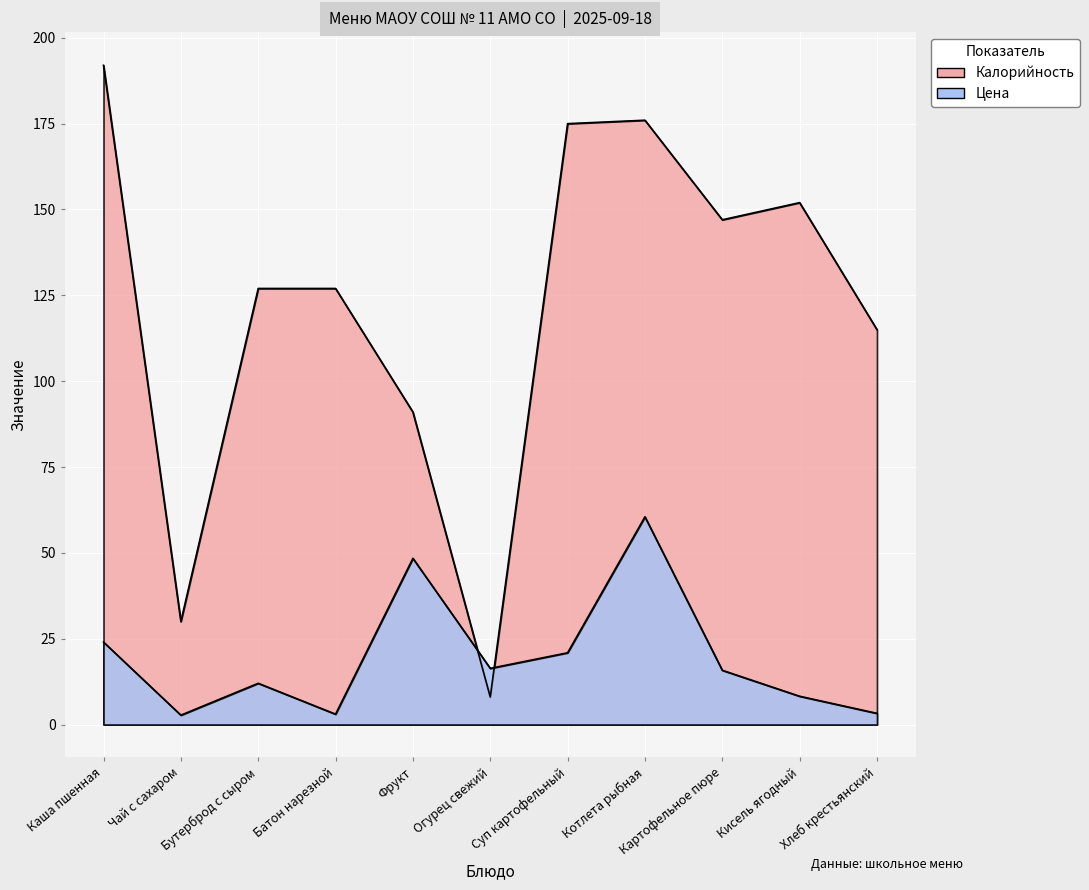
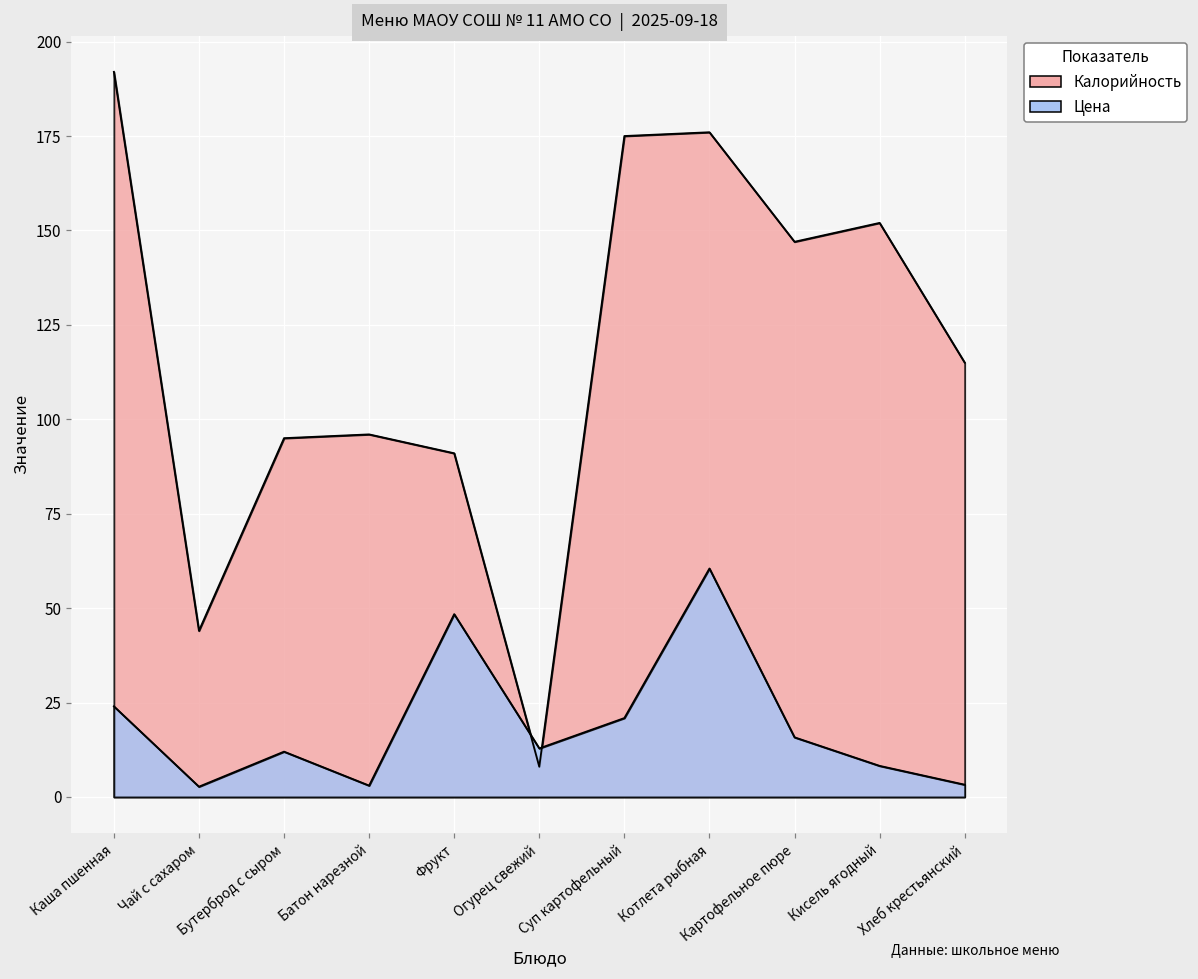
  {
    "Калорийность": {
      "Каша пшенная": 192,
-     "Чай с сахаром": 30,
-     "Бутерброд с сыром": 127,
-     "Батон нарезной": 127,
+     "Чай с сахаром": 44,
+     "Бутерброд с сыром": 95,
+     "Батон нарезной": 96,
      "Фрукт": 91,
      "Огурец свежий": 8,
      "Суп картофельный": 175,
      "Котлета рыбная": 176,
      "Картофельное пюре": 147,
      "Кисель ягодный": 152,
      "Хлеб крестьянский": 115
    },
    "Цена": {
      "Каша пшенная": 24,
      "Чай с сахаром": 3,
      "Бутерброд с сыром": 12,
      "Батон нарезной": 3,
      "Фрукт": 48,
-     "Огурец свежий": 16,
+     "Огурец свежий": 13,
      "Суп картофельный": 21,
      "Котлета рыбная": 60,
      "Картофельное пюре": 16,
      "Кисель ягодный": 8,
      "Хлеб крестьянский": 3
    }
  }
